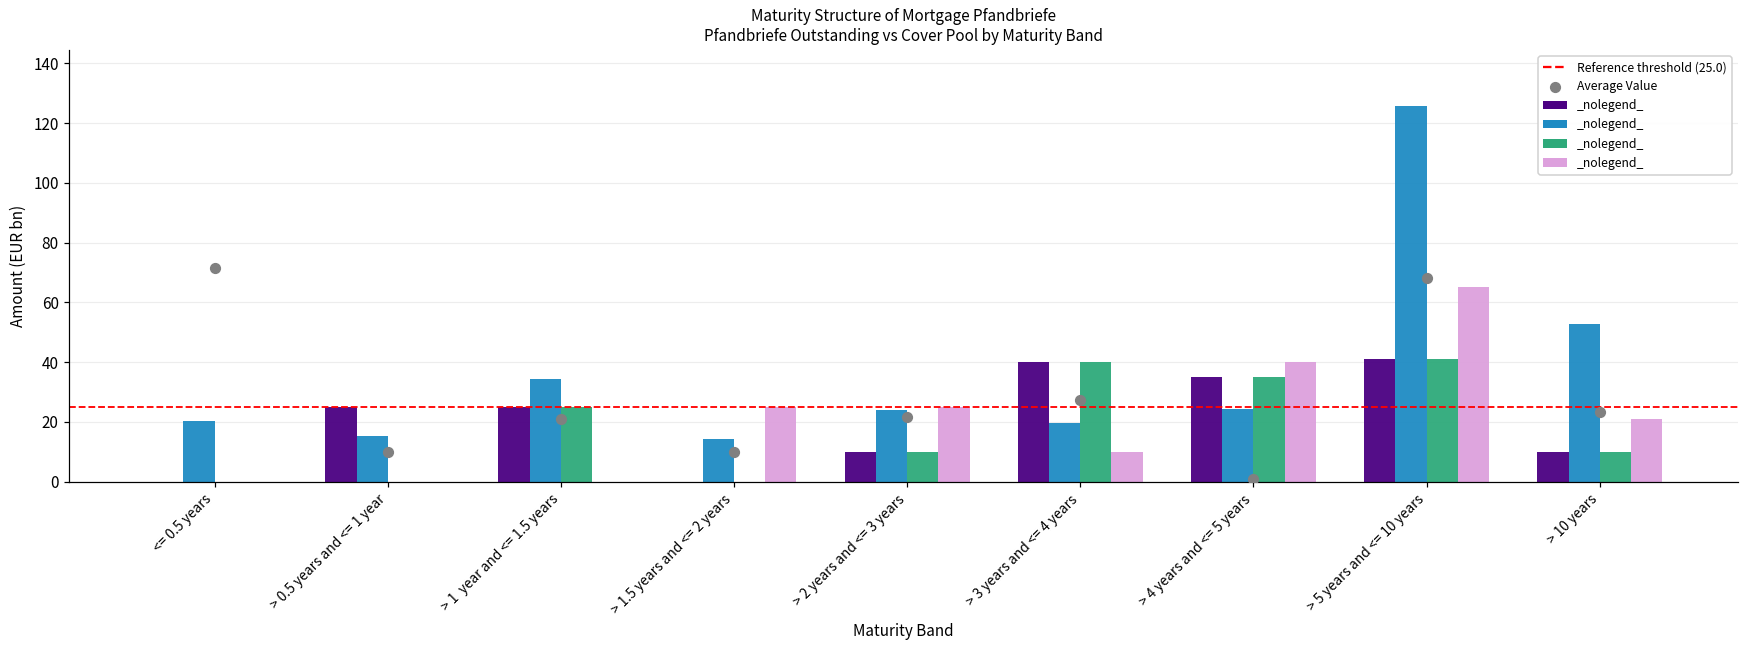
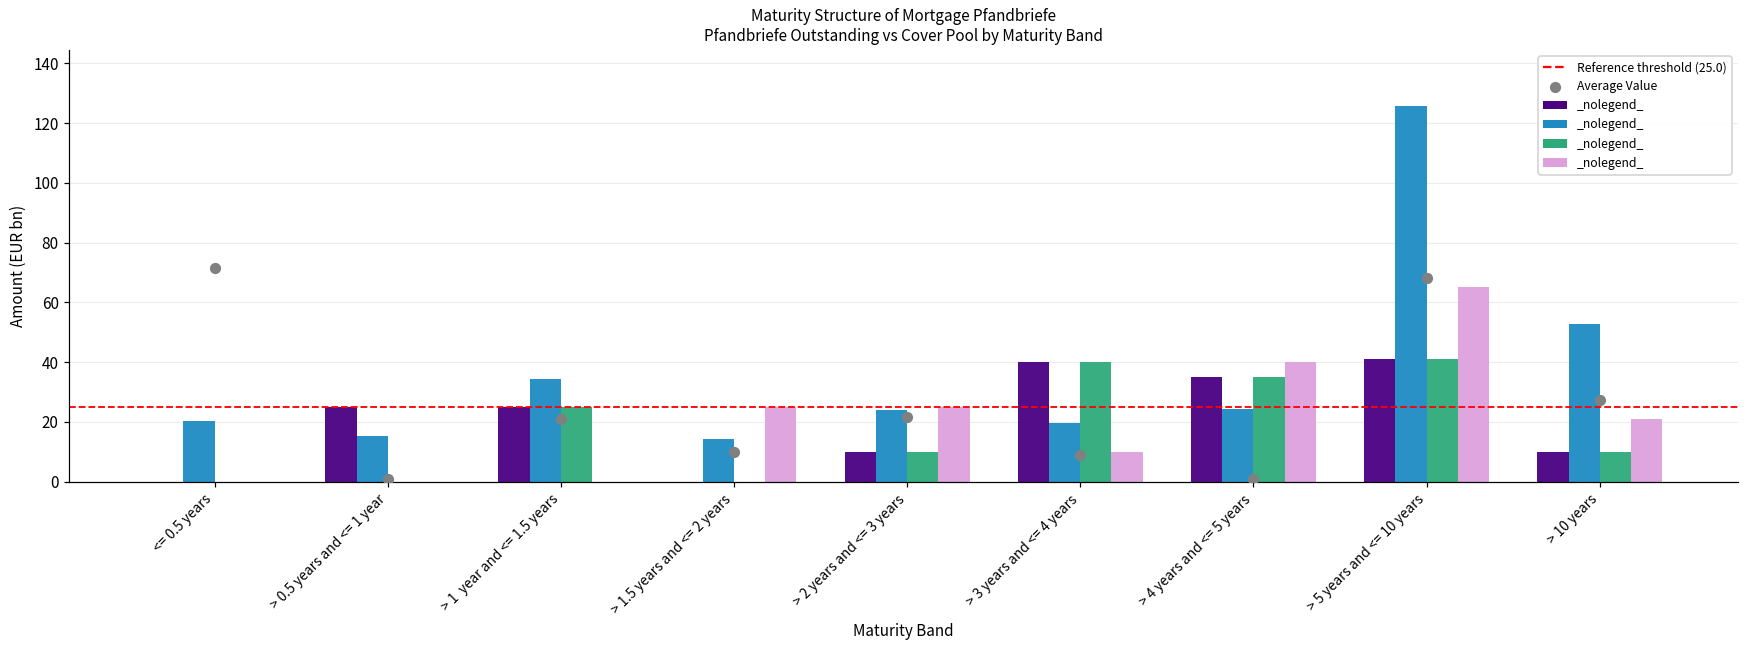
  {
    "Average Value": {
-     "> 0.5 years and <= 1 year": 10,
-     "> 3 years and <= 4 years": 27,
-     "> 10 years": 23
+     "> 0.5 years and <= 1 year": 1,
+     "> 3 years and <= 4 years": 9,
+     "> 10 years": 27
    }
  }
